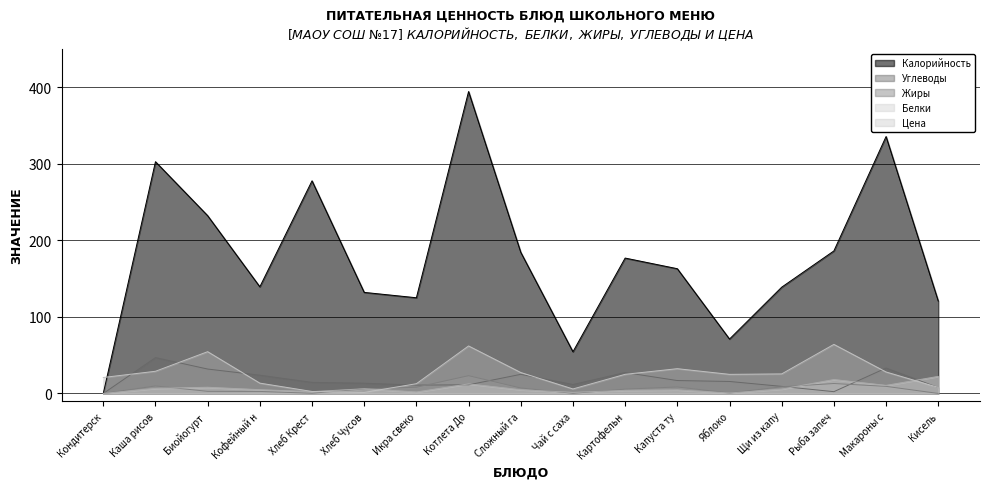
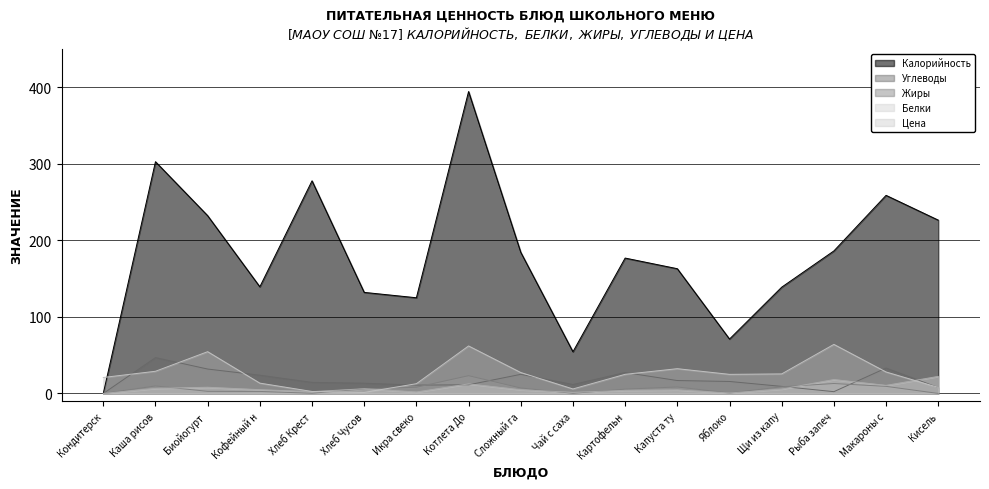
  {
    "Калорийность": {
      "Каша рисов": 300,
      "Биойогурт": 230,
      "Кофейный н": 140,
      "Хлеб Крест": 280,
      "Хлеб Чусов": 130,
      "Икра свеко": 120,
      "Котлета До": 390,
      "Сложный га": 180,
      "Чай с саха": 50,
      "Картофельн": 180,
      "Капуста ту": 160,
      "Яблоко": 70,
      "Щи из капу": 140,
      "Рыба запеч": 190,
-     "Макароны с": 340,
-     "Кисель": 120
+     "Макароны с": 260,
+     "Кисель": 230
    }
  }
